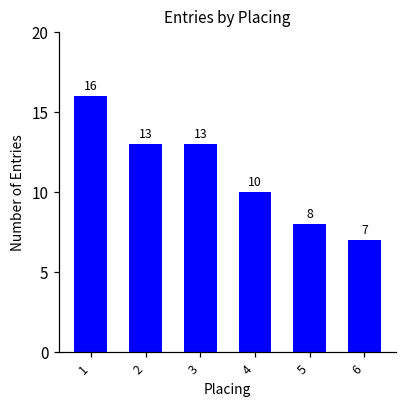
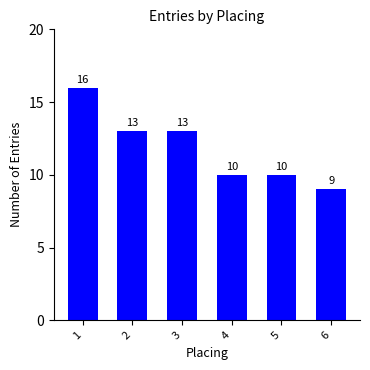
  {
    "1": 16,
    "2": 13,
    "3": 13,
    "4": 10,
-   "5": 8,
-   "6": 7
+   "5": 10,
+   "6": 9
  }
